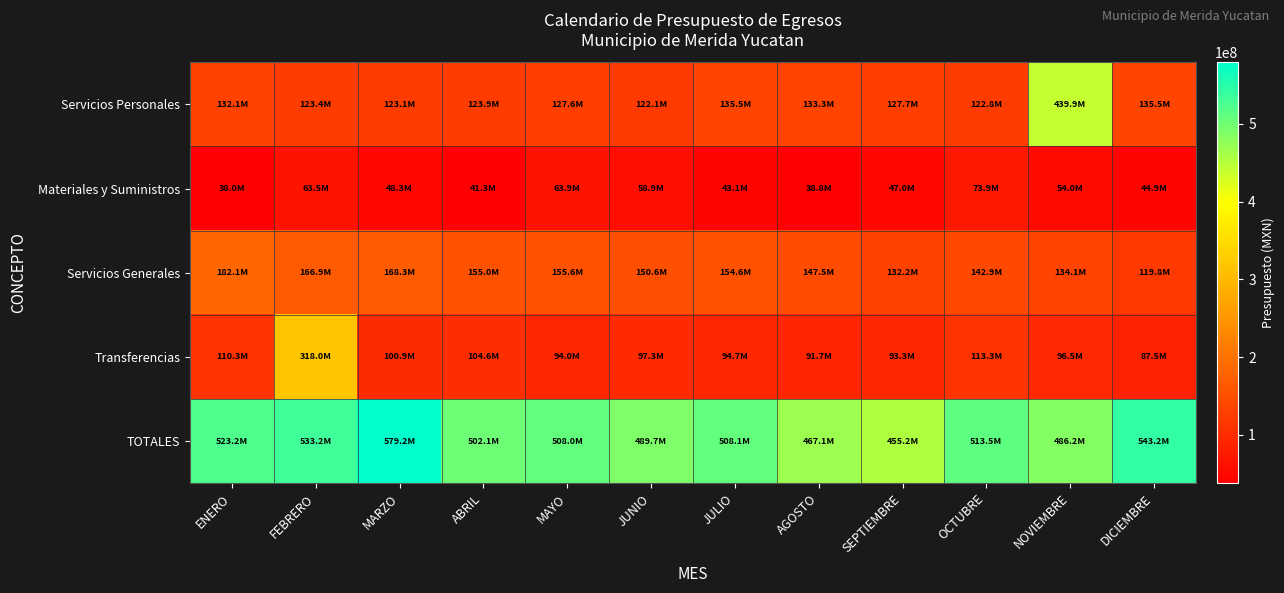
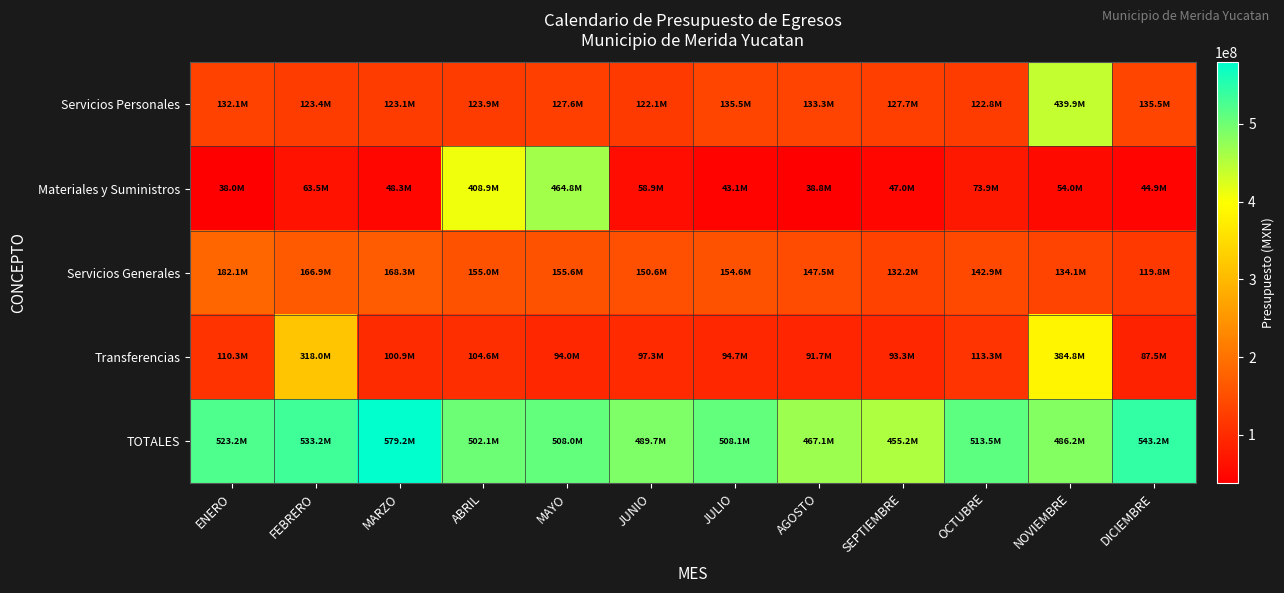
  {
    "Servicios Personales": {
      "ENERO": "132.1M",
      "FEBRERO": "123.4M",
      "MARZO": "123.1M",
      "ABRIL": "123.9M",
      "MAYO": "127.6M",
      "JUNIO": "122.1M",
      "JULIO": "135.5M",
      "AGOSTO": "133.3M",
      "SEPTIEMBRE": "127.7M",
      "OCTUBRE": "122.8M",
      "NOVIEMBRE": "439.9M",
      "DICIEMBRE": "135.5M"
    },
    "Materiales y Suministros": {
      "ENERO": "38.0M",
      "FEBRERO": "63.5M",
      "MARZO": "48.3M",
-     "ABRIL": "41.3M",
-     "MAYO": "63.9M",
+     "ABRIL": "408.9M",
+     "MAYO": "464.8M",
      "JUNIO": "58.9M",
      "JULIO": "43.1M",
      "AGOSTO": "38.8M",
      "SEPTIEMBRE": "47.0M",
      "OCTUBRE": "73.9M",
      "NOVIEMBRE": "54.0M",
      "DICIEMBRE": "44.9M"
    },
    "Servicios Generales": {
      "ENERO": "182.1M",
      "FEBRERO": "166.9M",
      "MARZO": "168.3M",
      "ABRIL": "155.0M",
      "MAYO": "155.6M",
      "JUNIO": "150.6M",
      "JULIO": "154.6M",
      "AGOSTO": "147.5M",
      "SEPTIEMBRE": "132.2M",
      "OCTUBRE": "142.9M",
      "NOVIEMBRE": "134.1M",
      "DICIEMBRE": "119.8M"
    },
    "Transferencias": {
      "ENERO": "110.3M",
      "FEBRERO": "318.0M",
      "MARZO": "100.9M",
      "ABRIL": "104.6M",
      "MAYO": "94.0M",
      "JUNIO": "97.3M",
      "JULIO": "94.7M",
      "AGOSTO": "91.7M",
      "SEPTIEMBRE": "93.3M",
      "OCTUBRE": "113.3M",
-     "NOVIEMBRE": "96.5M",
+     "NOVIEMBRE": "384.8M",
      "DICIEMBRE": "87.5M"
    },
    "TOTALES": {
      "ENERO": "523.2M",
      "FEBRERO": "533.2M",
      "MARZO": "579.2M",
      "ABRIL": "502.1M",
      "MAYO": "508.0M",
      "JUNIO": "489.7M",
      "JULIO": "508.1M",
      "AGOSTO": "467.1M",
      "SEPTIEMBRE": "455.2M",
      "OCTUBRE": "513.5M",
      "NOVIEMBRE": "486.2M",
      "DICIEMBRE": "543.2M"
    }
  }
